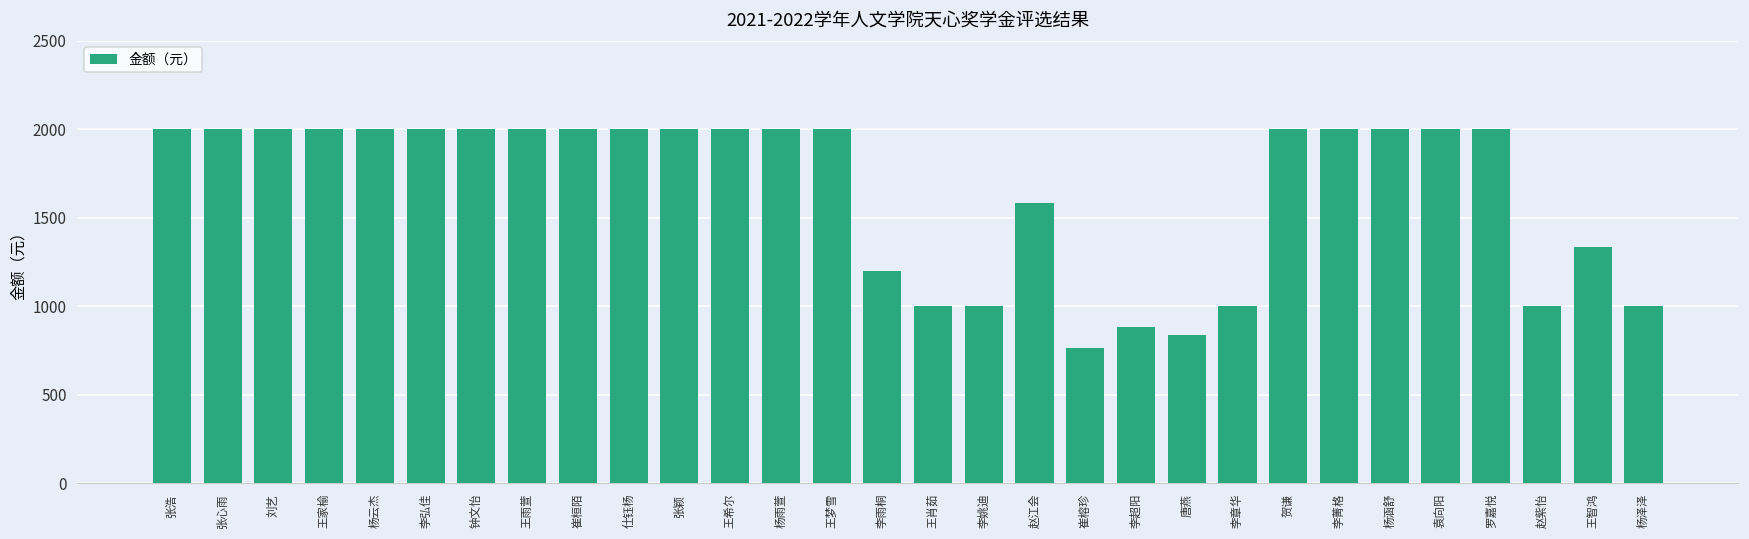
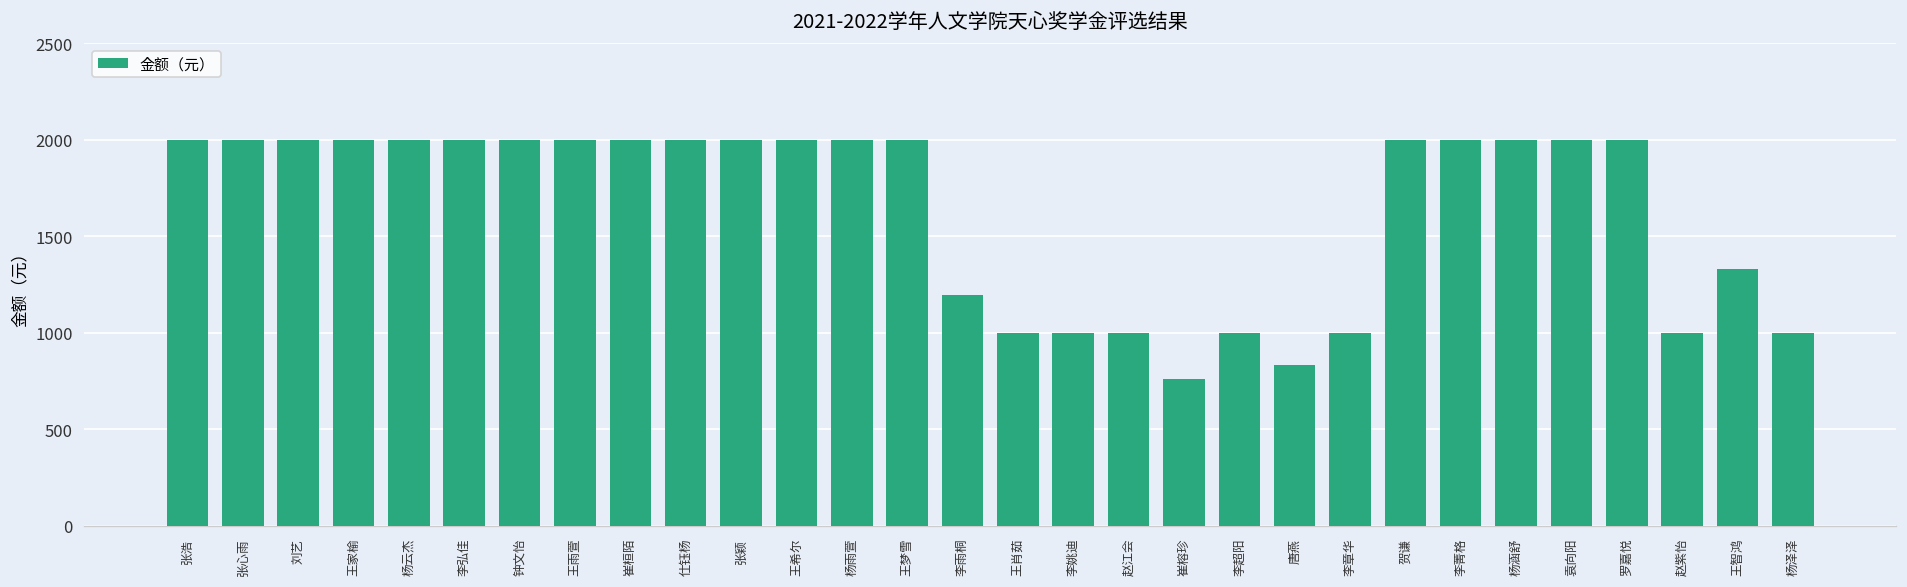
  {
    "张浩": 2000,
    "张心雨": 2000,
    "刘艺": 2000,
    "王家榆": 2000,
    "杨云杰": 2000,
    "李弘佳": 2000,
    "钟文怡": 2000,
    "王雨萱": 2000,
    "崔桓陌": 2000,
    "仕钰杨": 2000,
    "张颖": 2000,
    "王希尔": 2000,
    "杨雨萱": 2000,
    "王梦雪": 2000,
    "李雨桐": 1200,
    "王肖茹": 1000,
    "李姚迪": 1000,
-   "赵江会": 1580,
+   "赵江会": 1000,
    "崔榕珍": 760,
-   "李超阳": 880,
+   "李超阳": 1000,
    "唐燕": 840,
    "李章华": 1000,
    "贺谦": 2000,
    "李菁格": 2000,
    "杨涵舒": 2000,
    "袁向阳": 2000,
    "罗嘉悦": 2000,
    "赵紫怡": 1000,
    "王智鸿": 1330,
    "杨泽泽": 1000
  }
